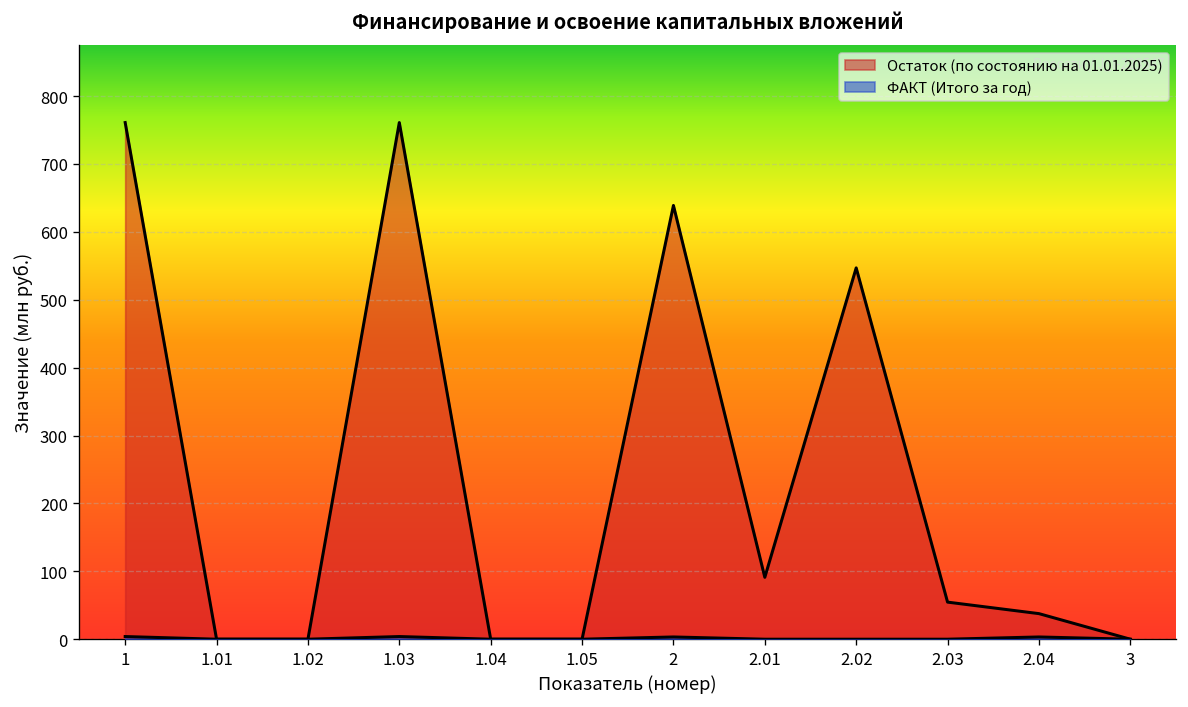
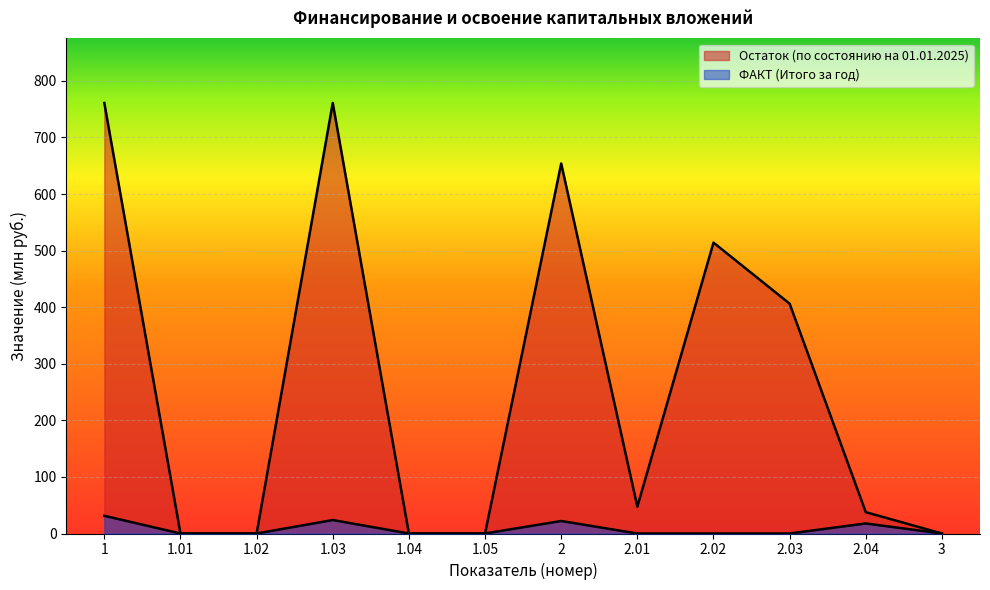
  {
    "Остаток (по состоянию на 01.01.2025)": {
      "1": 760,
      "1.03": 760,
-     "2": 640,
-     "2.01": 90,
-     "2.02": 550,
-     "2.03": 50,
+     "2": 650,
+     "2.01": 50,
+     "2.02": 510,
+     "2.03": 410,
      "2.04": 40
    },
    "ФАКТ (Итого за год)": {
-     "1": 0,
-     "1.03": 0,
-     "2": 0,
+     "1": 30,
+     "1.03": 20,
+     "2": 20,
      "2.01": 0,
      "2.02": 0,
      "2.03": 0,
-     "2.04": 0
+     "2.04": 20
    }
  }
